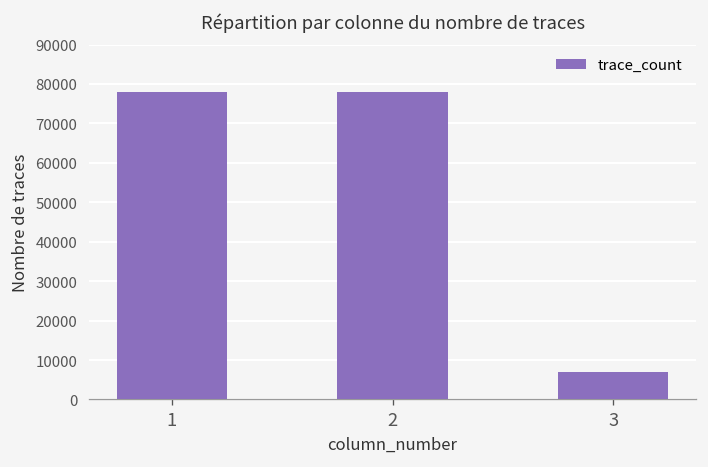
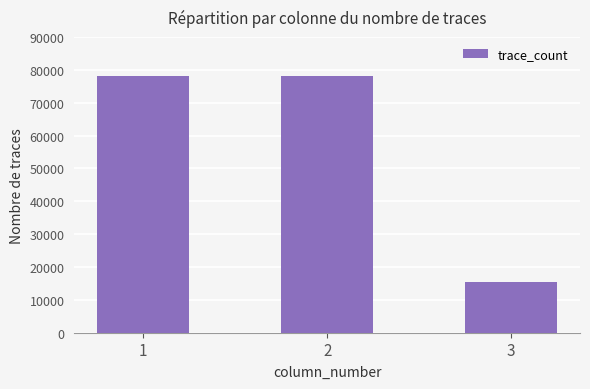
  {
    "1": 78000,
    "2": 78000,
-   "3": 7000
+   "3": 16000
  }
